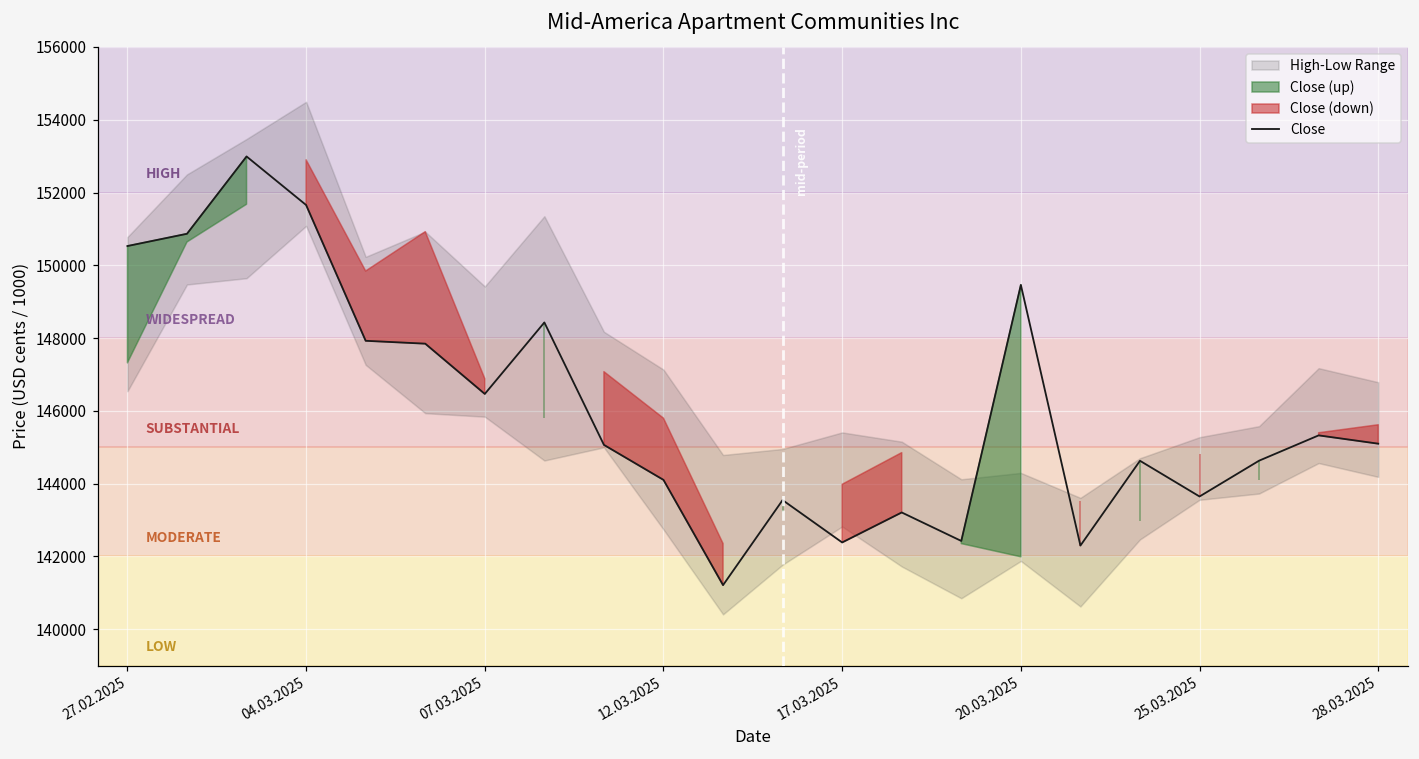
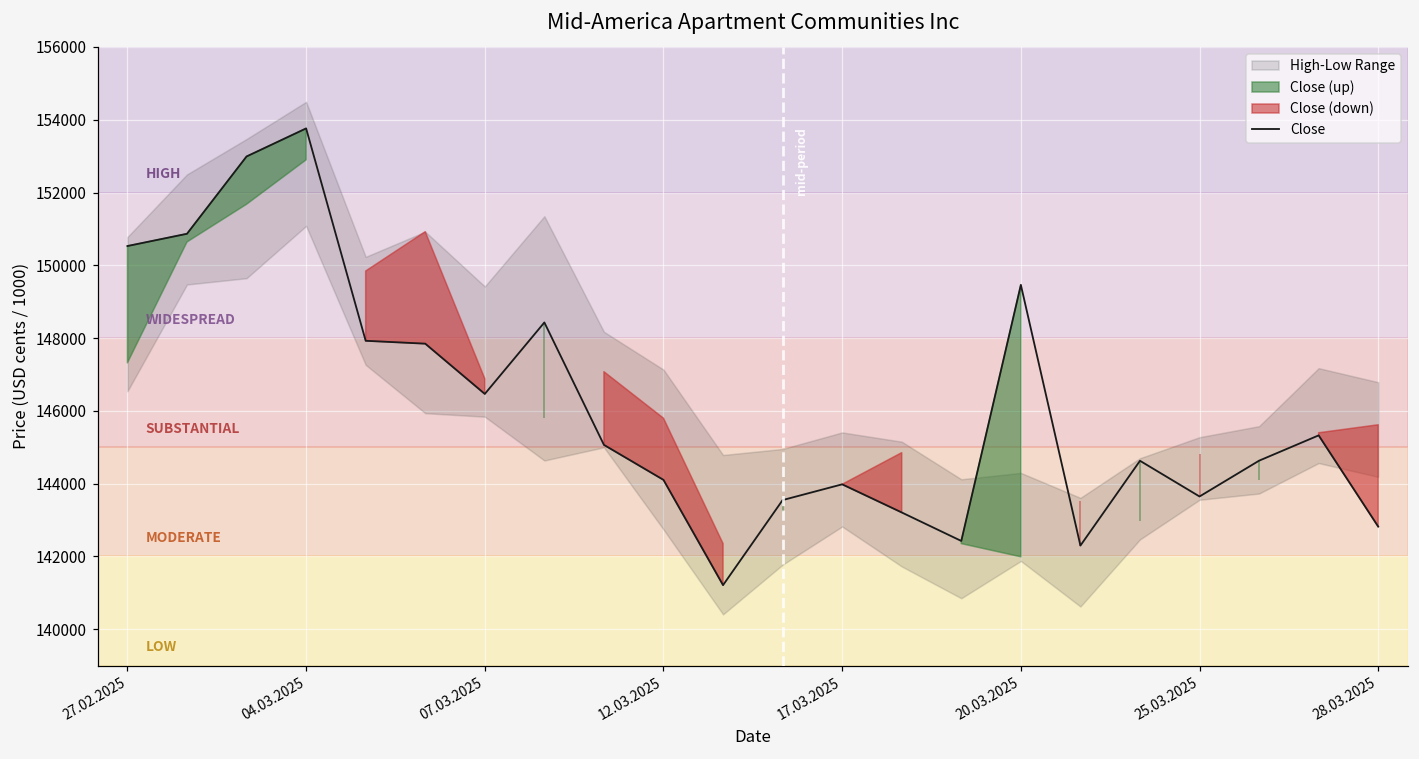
  {
    "Close": {
      "27.02.2025": 150500,
-     "04.03.2025": 151700,
+     "04.03.2025": 153800,
      "07.03.2025": 146500,
      "12.03.2025": 144100,
-     "17.03.2025": 142400,
+     "17.03.2025": 144000,
      "20.03.2025": 149500,
      "25.03.2025": 143600,
-     "28.03.2025": 145100
+     "28.03.2025": 142800
    }
  }
